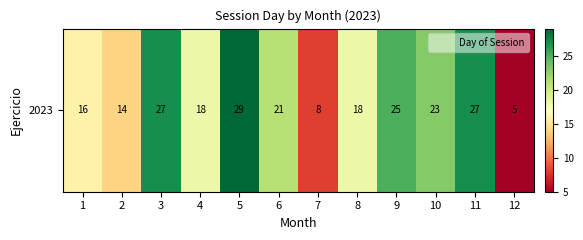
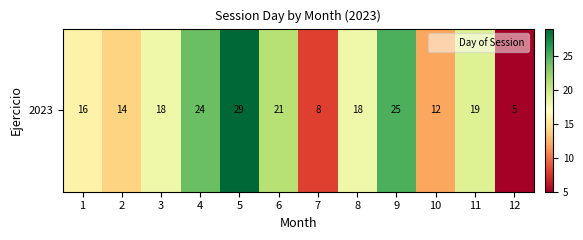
  {
    "2023": {
      "1": 16,
      "2": 14,
-     "3": 27,
-     "4": 18,
+     "3": 18,
+     "4": 24,
      "5": 29,
      "6": 21,
      "7": 8,
      "8": 18,
      "9": 25,
-     "10": 23,
-     "11": 27,
+     "10": 12,
+     "11": 19,
      "12": 5
    }
  }
